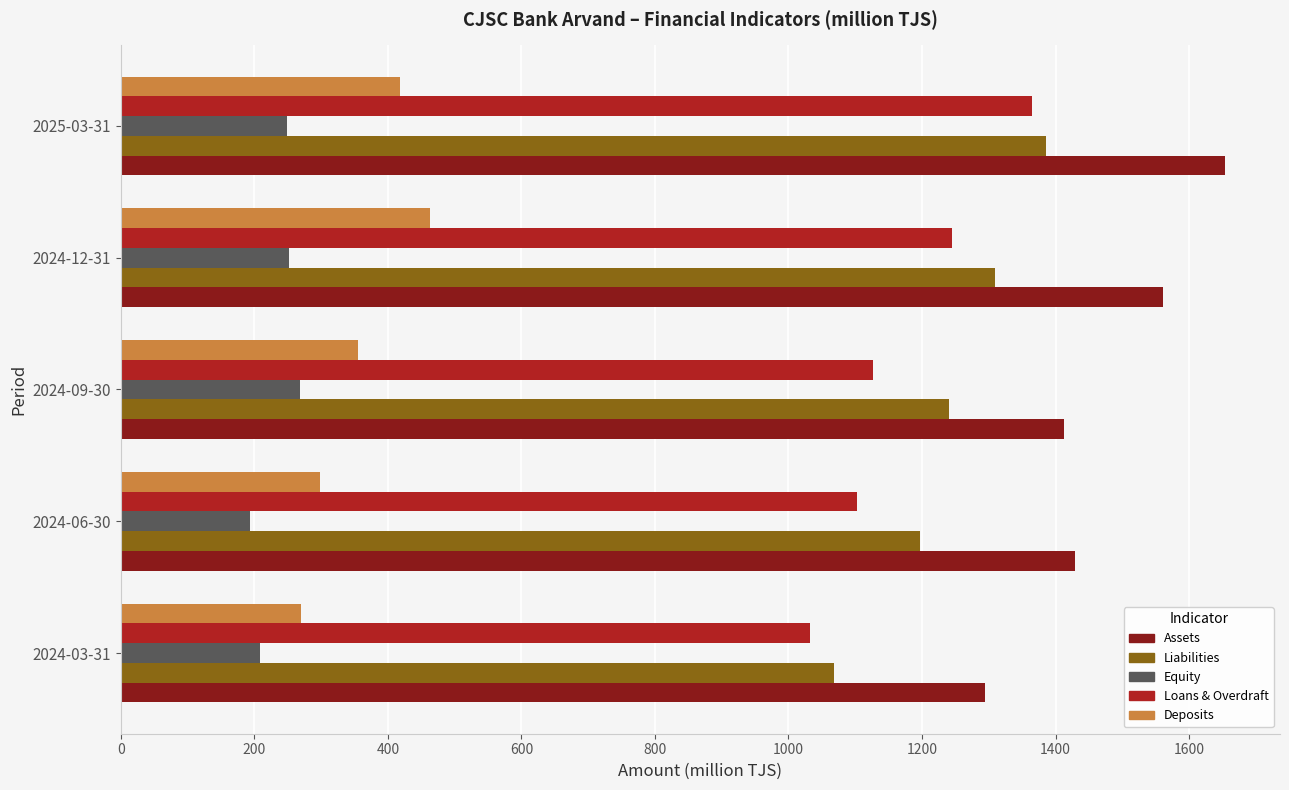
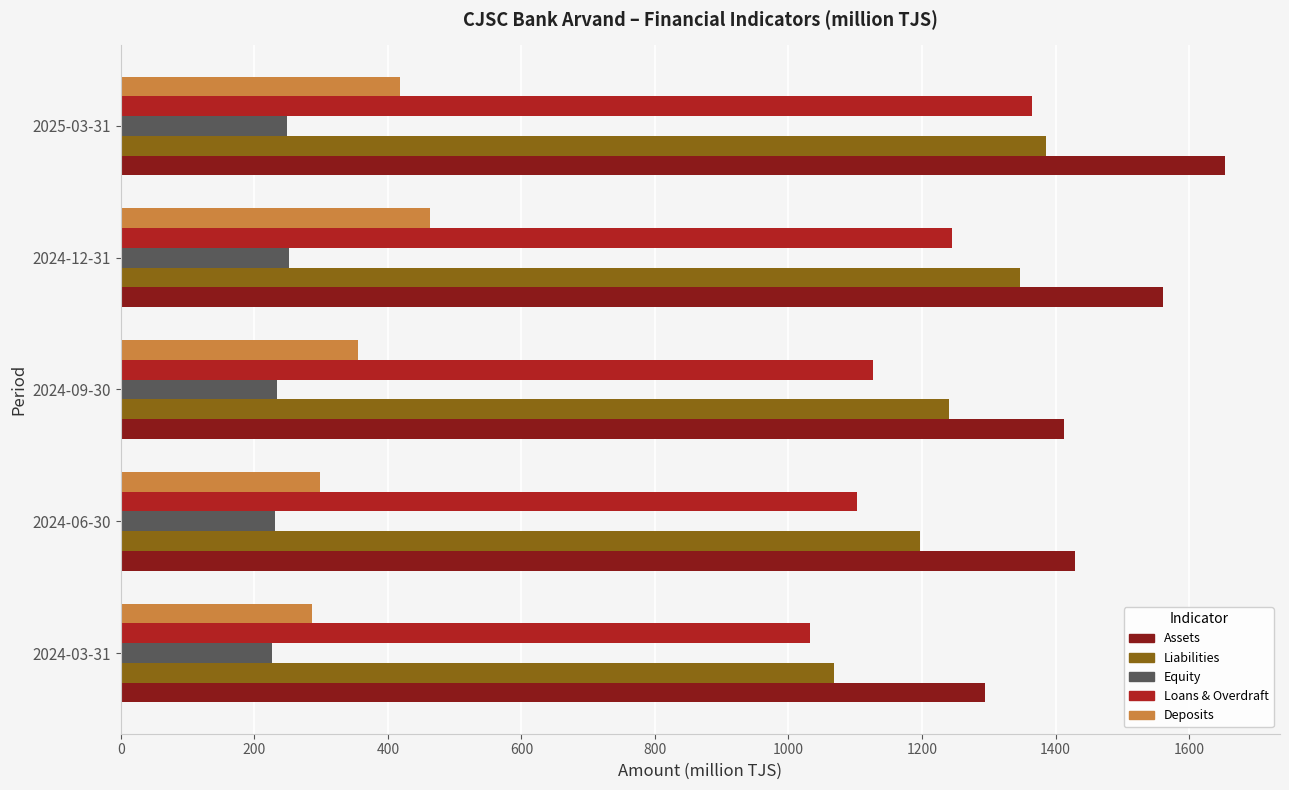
  {
    "Liabilities": {
      "2025-03-31": 1390,
-     "2024-12-31": 1310,
+     "2024-12-31": 1350,
      "2024-09-30": 1240,
      "2024-06-30": 1200,
      "2024-03-31": 1070
    },
    "Equity": {
      "2025-03-31": 250,
      "2024-12-31": 250,
-     "2024-09-30": 270,
-     "2024-06-30": 190,
-     "2024-03-31": 210
+     "2024-09-30": 230,
+     "2024-06-30": 230,
+     "2024-03-31": 230
    },
    "Deposits": {
      "2025-03-31": 420,
      "2024-12-31": 460,
      "2024-09-30": 360,
      "2024-06-30": 300,
-     "2024-03-31": 270
+     "2024-03-31": 290
    }
  }
